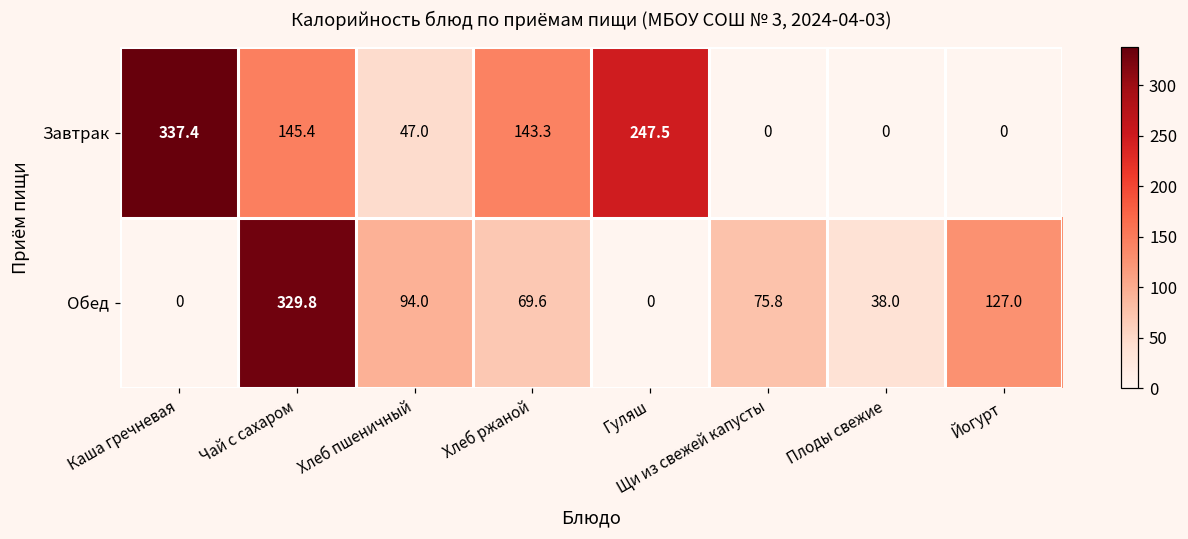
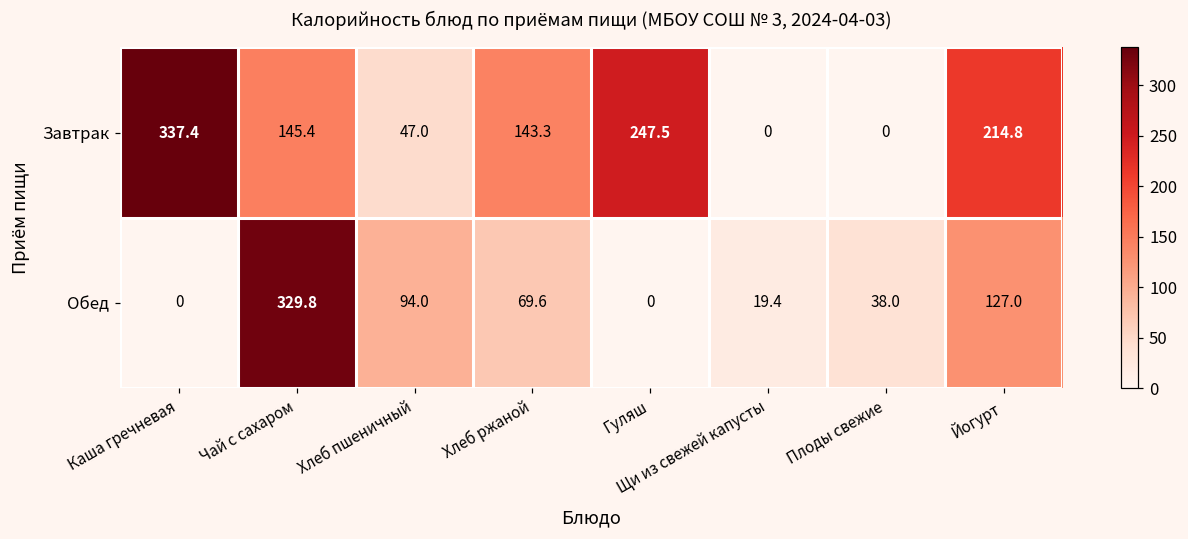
  {
    "Завтрак": {
      "Каша гречневая": 337.4,
      "Чай с сахаром": 145.4,
      "Хлеб пшеничный": 47.0,
      "Хлеб ржаной": 143.3,
      "Гуляш": 247.5,
      "Щи из свежей капусты": 0,
      "Плоды свежие": 0,
-     "Йогурт": 0
+     "Йогурт": 214.8
    },
    "Обед": {
      "Каша гречневая": 0,
      "Чай с сахаром": 329.8,
      "Хлеб пшеничный": 94.0,
      "Хлеб ржаной": 69.6,
      "Гуляш": 0,
-     "Щи из свежей капусты": 75.8,
+     "Щи из свежей капусты": 19.4,
      "Плоды свежие": 38.0,
      "Йогурт": 127.0
    }
  }
